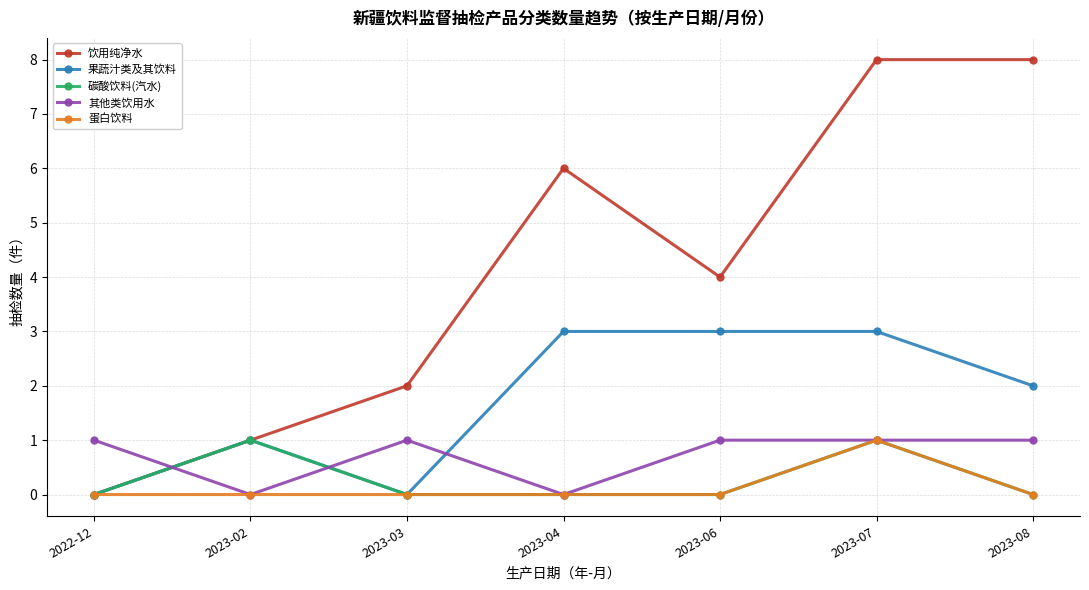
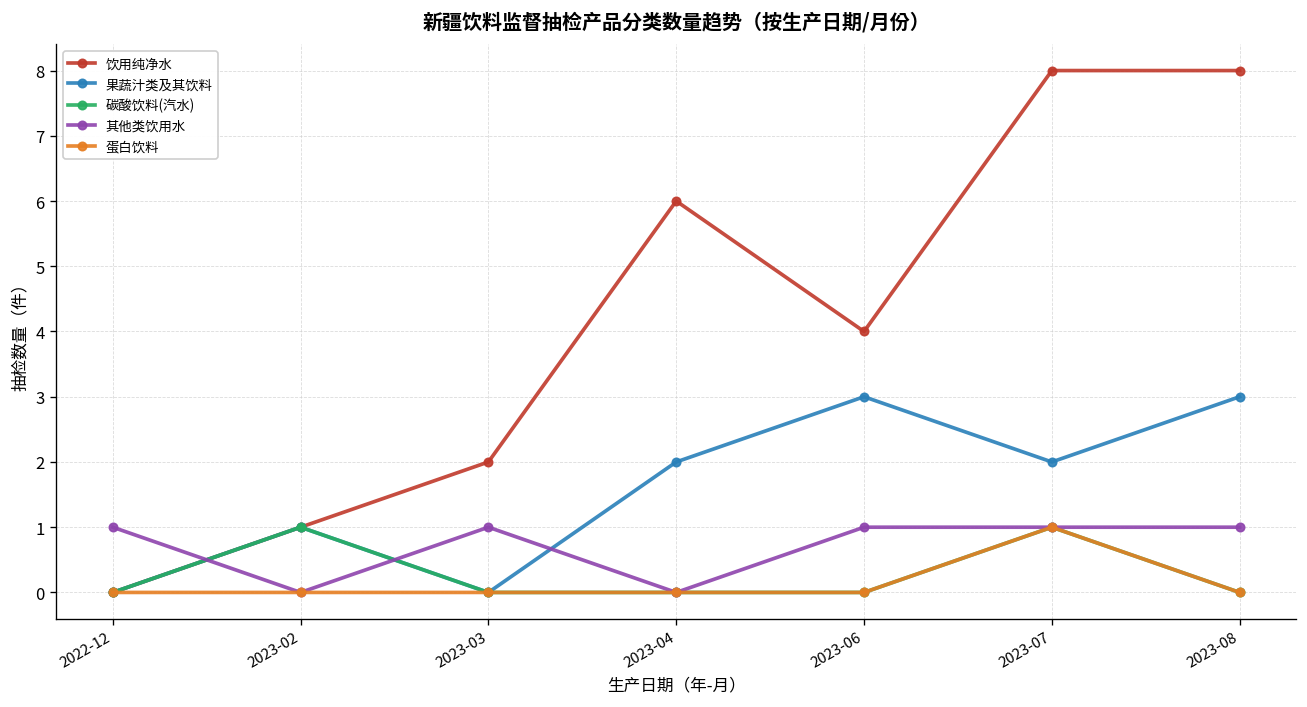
  {
    "饮用纯净水": {
      "2023-03": 2,
      "2023-04": 6,
      "2023-06": 4,
      "2023-07": 8,
      "2023-08": 8
    },
    "果蔬汁类及其饮料": {
-     "2023-04": 3,
+     "2023-04": 2,
      "2023-06": 3,
-     "2023-07": 3,
-     "2023-08": 2
+     "2023-07": 2,
+     "2023-08": 3
    },
    "其他类饮用水": {
      "2022-12": 1,
      "2023-03": 1,
      "2023-06": 1,
      "2023-08": 1
    }
  }
